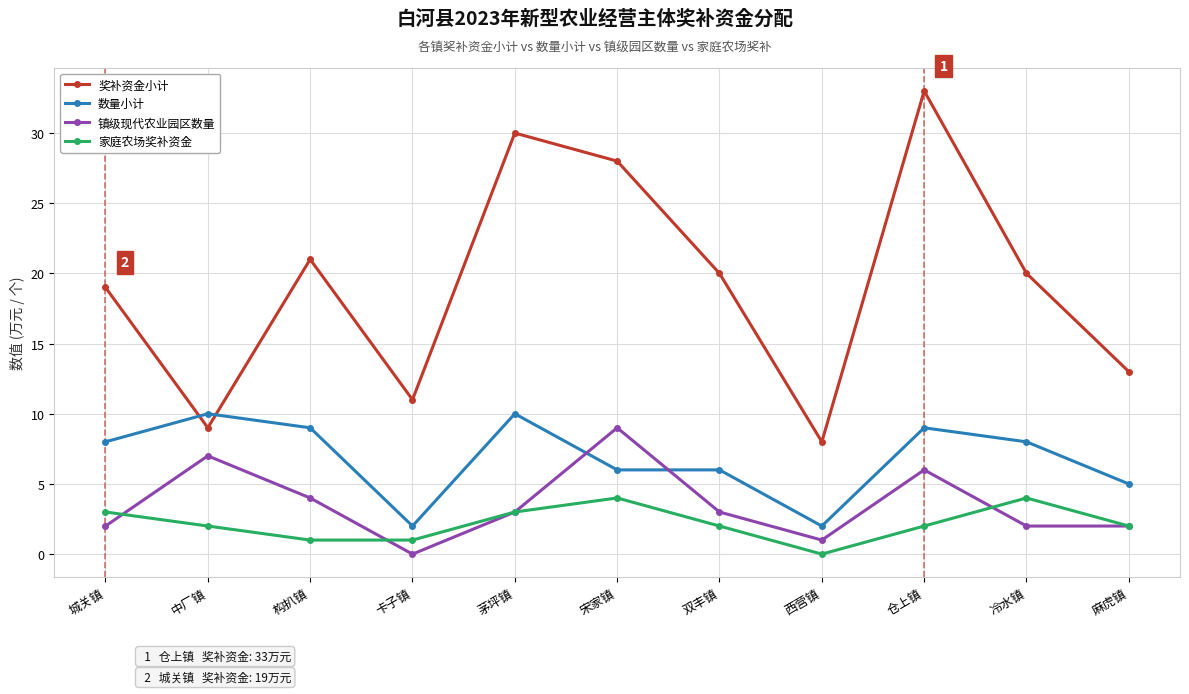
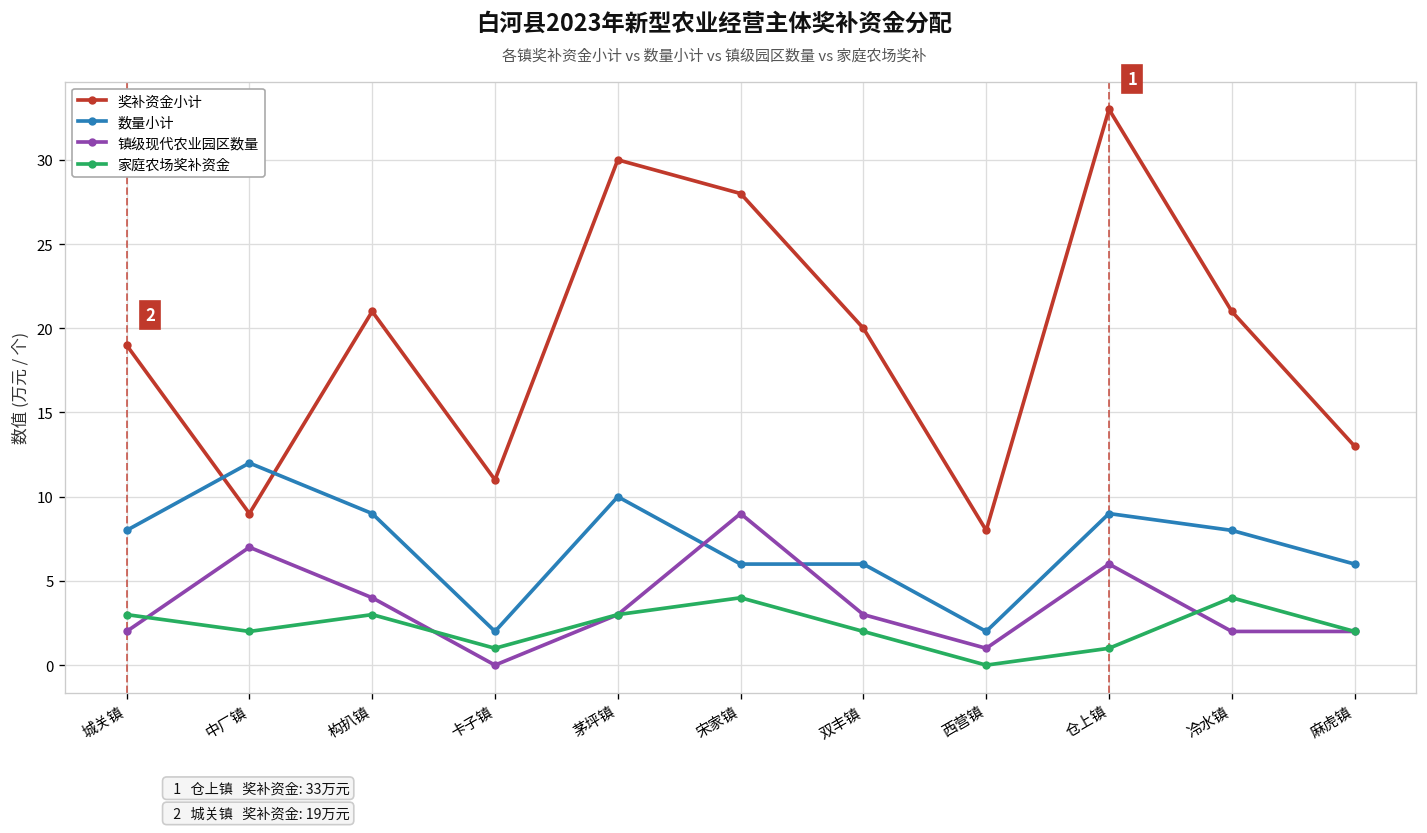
  {
    "奖补资金小计": {
      "中厂镇": 9,
      "构扒镇": 21,
      "卡子镇": 11,
      "茅坪镇": 30,
      "宋家镇": 28,
      "双丰镇": 20,
      "西营镇": 8,
-     "冷水镇": 20,
+     "冷水镇": 21,
      "麻虎镇": 13
    },
    "数量小计": {
      "城关镇": 8,
-     "中厂镇": 10,
+     "中厂镇": 12,
      "构扒镇": 9,
      "卡子镇": 2,
      "茅坪镇": 10,
      "宋家镇": 6,
      "双丰镇": 6,
      "西营镇": 2,
      "仓上镇": 9,
      "冷水镇": 8,
-     "麻虎镇": 5
+     "麻虎镇": 6
    },
    "镇级现代农业园区数量": {
      "城关镇": 2,
      "中厂镇": 7,
      "构扒镇": 4,
      "卡子镇": 0,
      "宋家镇": 9,
      "双丰镇": 3,
      "西营镇": 1,
      "仓上镇": 6,
      "冷水镇": 2
    },
    "家庭农场奖补资金": {
      "城关镇": 3,
      "中厂镇": 2,
-     "构扒镇": 1,
+     "构扒镇": 3,
      "卡子镇": 1,
      "宋家镇": 4,
      "双丰镇": 2,
      "西营镇": 0,
-     "仓上镇": 2,
+     "仓上镇": 1,
      "冷水镇": 4
    }
  }
